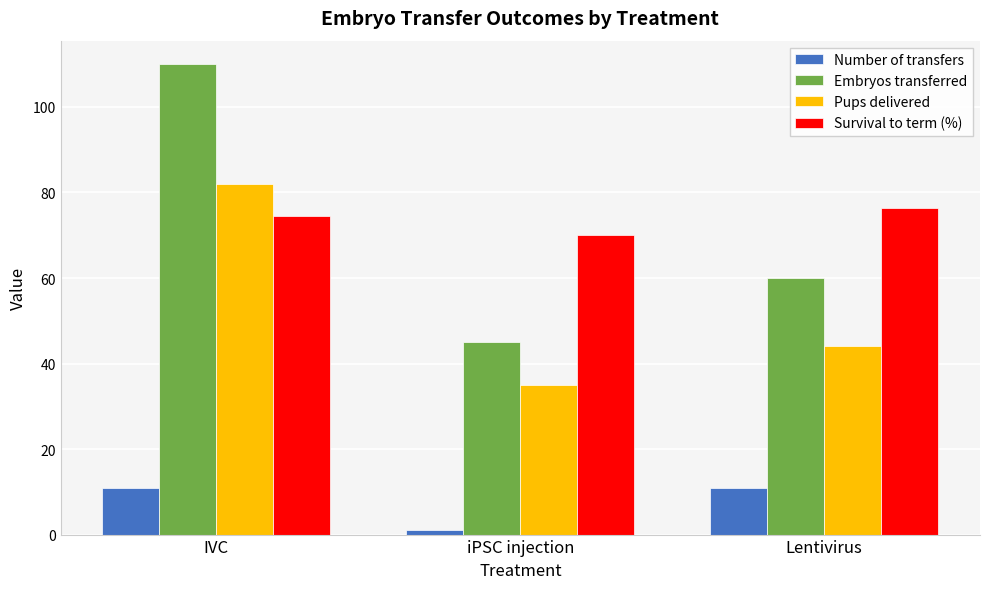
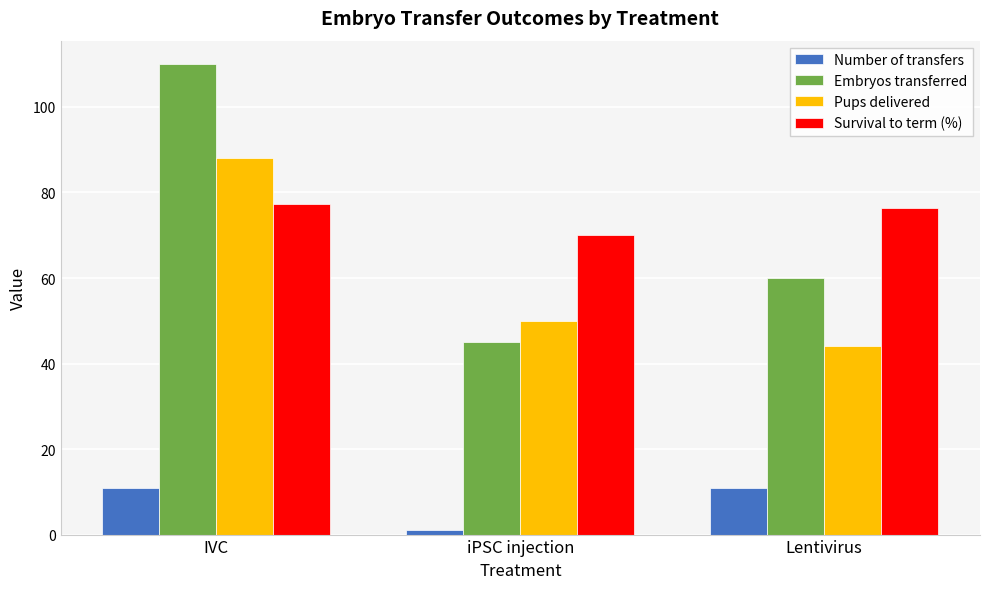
  {
    "Number of transfers": {
      "IVC": 11,
      "iPSC injection": 1,
      "Lentivirus": 11
    },
    "Embryos transferred": {
      "IVC": 110,
      "iPSC injection": 45,
      "Lentivirus": 60
    },
    "Pups delivered": {
-     "IVC": 82,
-     "iPSC injection": 35,
+     "IVC": 88,
+     "iPSC injection": 50,
      "Lentivirus": 44
    },
    "Survival to term (%)": {
-     "IVC": 75,
+     "IVC": 77,
      "iPSC injection": 70,
      "Lentivirus": 76
    }
  }
